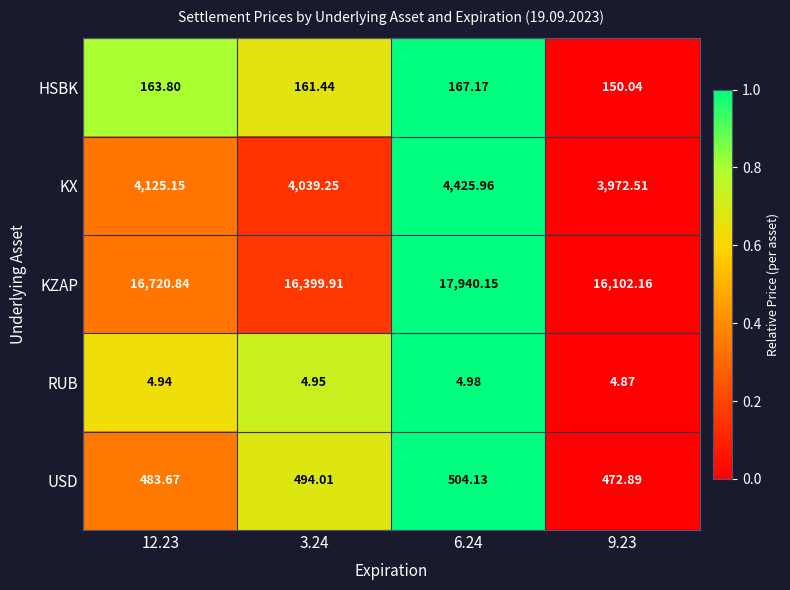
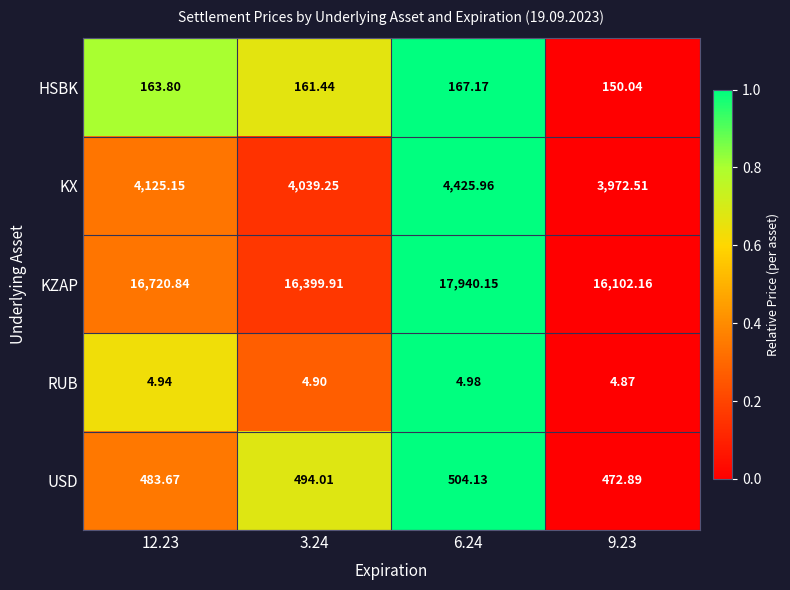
  {
    "HSBK": {
      "12.23": "163.80",
      "3.24": "161.44",
      "6.24": "167.17",
      "9.23": "150.04"
    },
    "KX": {
      "12.23": "4,125.15",
      "3.24": "4,039.25",
      "6.24": "4,425.96",
      "9.23": "3,972.51"
    },
    "KZAP": {
      "12.23": "16,720.84",
      "3.24": "16,399.91",
      "6.24": "17,940.15",
      "9.23": "16,102.16"
    },
    "RUB": {
      "12.23": "4.94",
-     "3.24": "4.95",
+     "3.24": "4.90",
      "6.24": "4.98",
      "9.23": "4.87"
    },
    "USD": {
      "12.23": "483.67",
      "3.24": "494.01",
      "6.24": "504.13",
      "9.23": "472.89"
    }
  }
